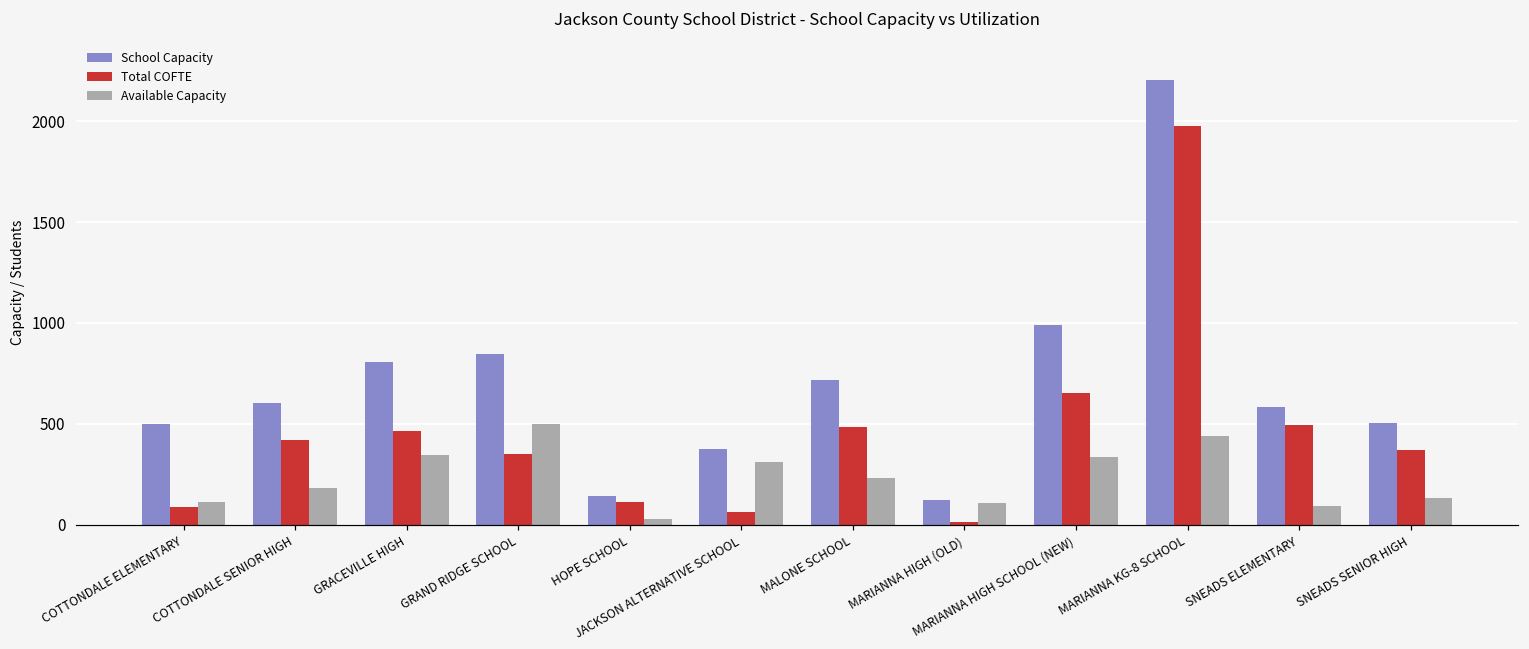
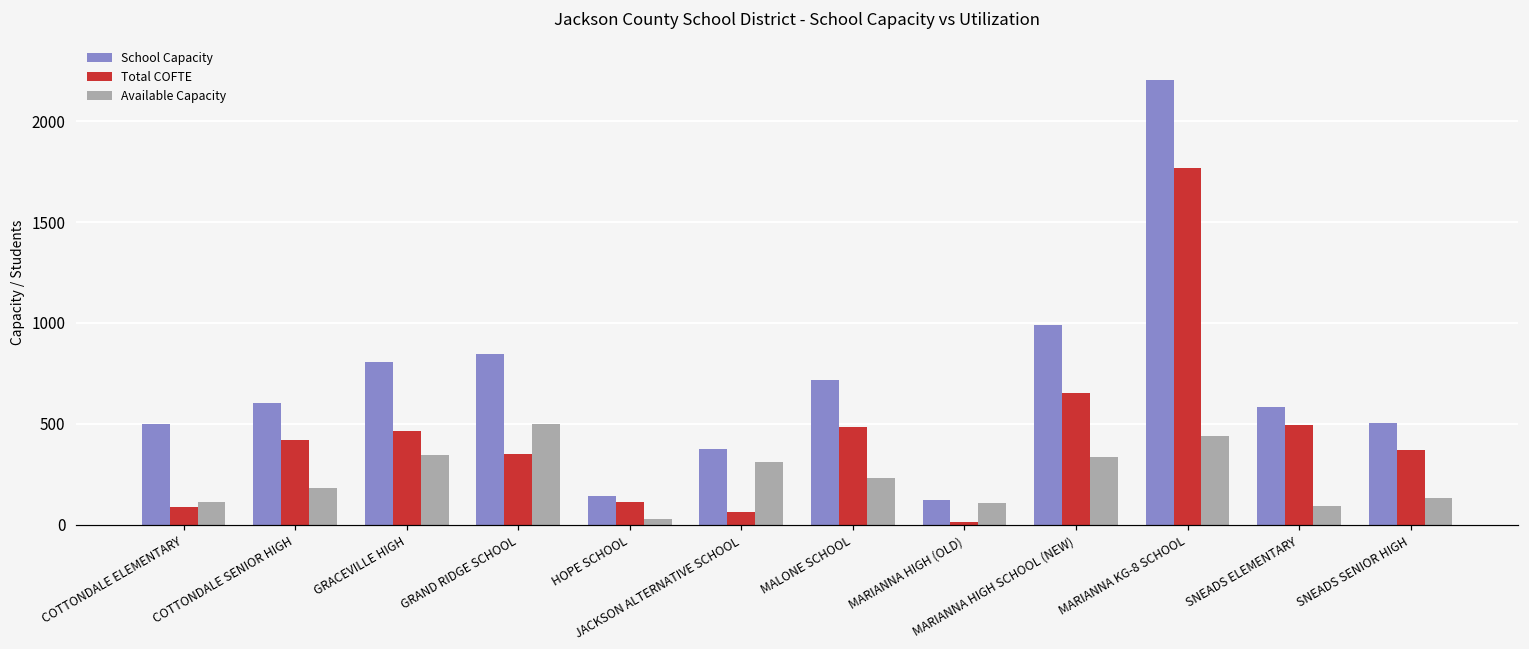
  {
    "Total COFTE": {
      "COTTONDALE ELEMENTARY": 90,
      "COTTONDALE SENIOR HIGH": 420,
      "GRACEVILLE HIGH": 460,
      "GRAND RIDGE SCHOOL": 350,
      "HOPE SCHOOL": 110,
      "JACKSON ALTERNATIVE SCHOOL": 60,
      "MALONE SCHOOL": 490,
      "MARIANNA HIGH (OLD)": 10,
      "MARIANNA HIGH SCHOOL (NEW)": 650,
-     "MARIANNA KG-8 SCHOOL": 1980,
+     "MARIANNA KG-8 SCHOOL": 1770,
      "SNEADS ELEMENTARY": 490,
      "SNEADS SENIOR HIGH": 370
    }
  }
